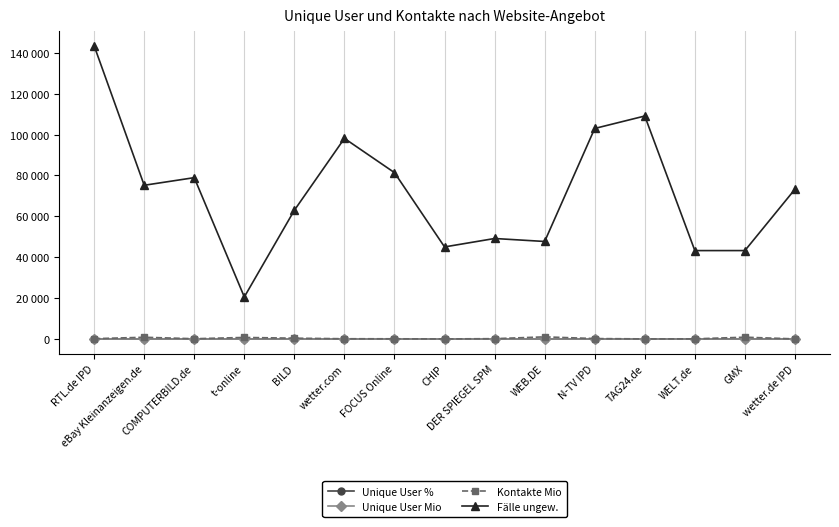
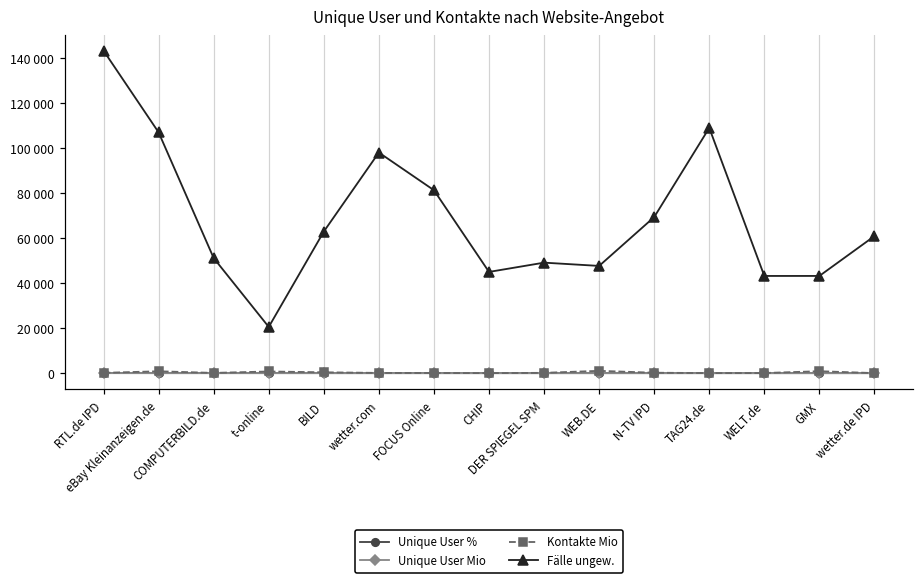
  {
    "Fälle ungew.": {
      "RTL.de IPD": 143000,
-     "eBay Kleinanzeigen.de": 75000,
-     "COMPUTERBILD.de": 79000,
+     "eBay Kleinanzeigen.de": 107000,
+     "COMPUTERBILD.de": 51000,
      "t-online": 21000,
      "BILD": 63000,
      "wetter.com": 98000,
      "FOCUS Online": 81000,
      "CHIP": 45000,
      "DER SPIEGEL SPM": 49000,
      "WEB.DE": 48000,
-     "N-TV IPD": 103000,
+     "N-TV IPD": 69000,
      "TAG24.de": 109000,
      "WELT.de": 43000,
      "GMX": 43000,
-     "wetter.de IPD": 73000
+     "wetter.de IPD": 61000
    }
  }
